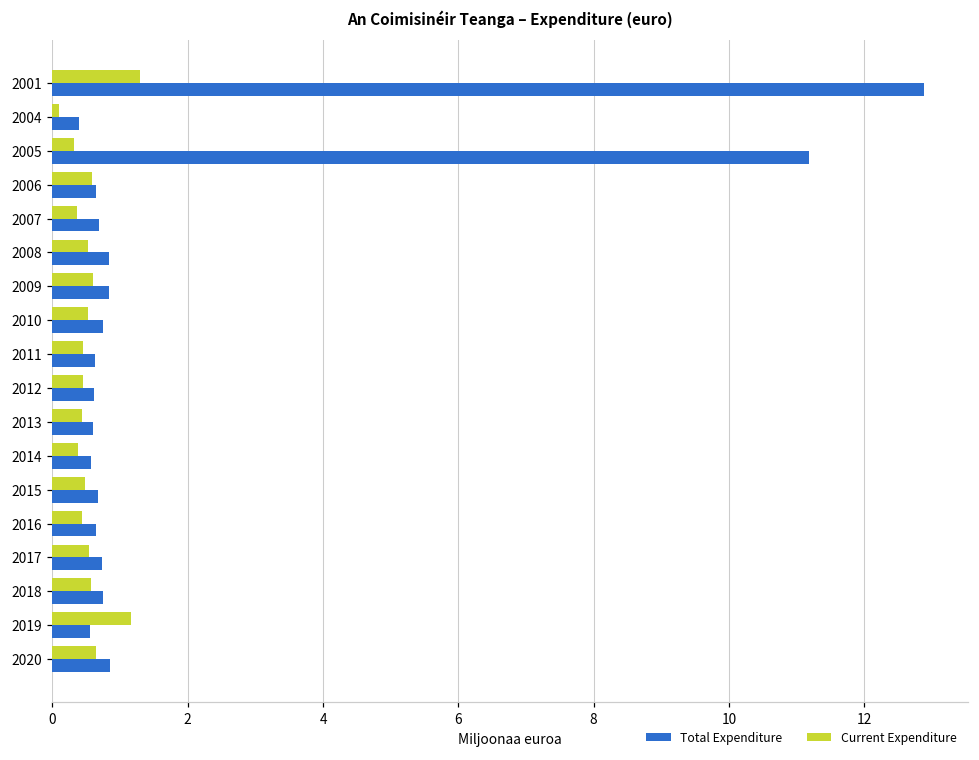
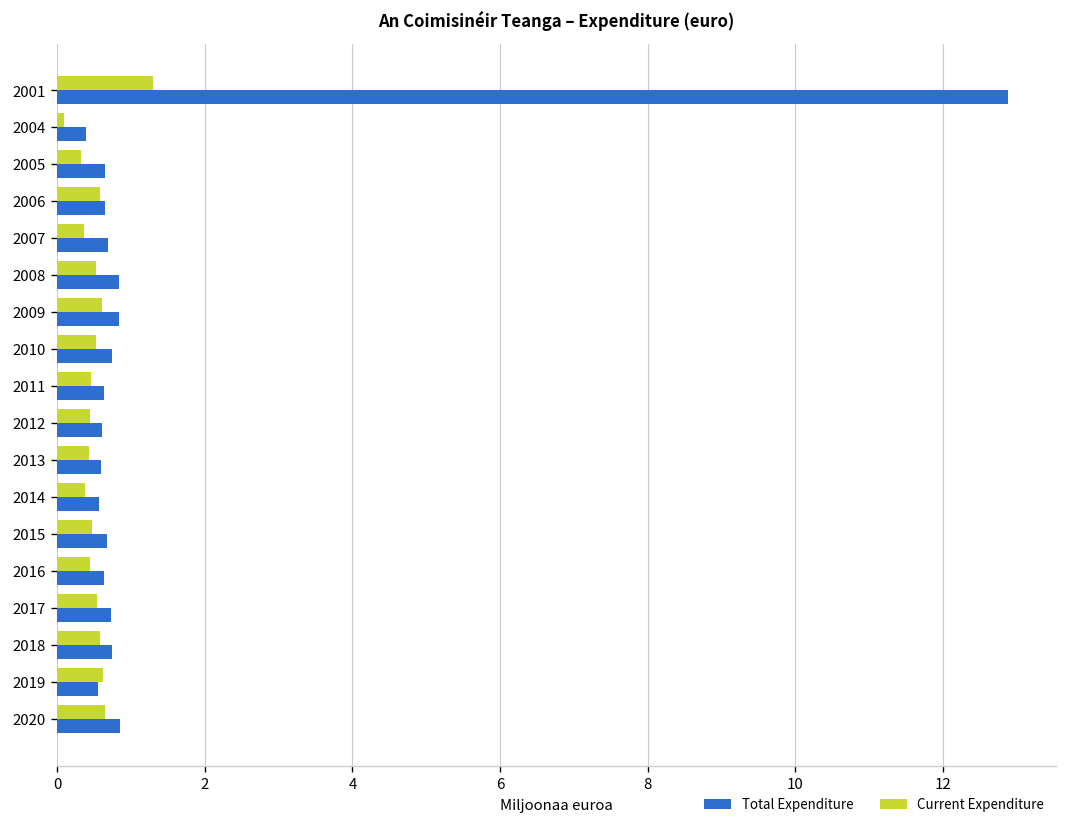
  {
    "Total Expenditure": {
      "2001": 12.9,
      "2004": 0.4,
-     "2005": 11.2,
+     "2005": 0.6,
      "2006": 0.6,
      "2007": 0.7,
      "2008": 0.8,
      "2009": 0.8,
      "2010": 0.7,
      "2011": 0.6,
      "2012": 0.6,
      "2013": 0.6,
      "2014": 0.6,
      "2015": 0.7,
      "2016": 0.6,
      "2017": 0.7,
      "2018": 0.7,
      "2019": 0.6,
      "2020": 0.8
    },
    "Current Expenditure": {
      "2001": 1.3,
      "2004": 0.1,
      "2005": 0.3,
      "2006": 0.6,
      "2007": 0.4,
      "2008": 0.5,
      "2009": 0.6,
      "2010": 0.5,
      "2011": 0.5,
      "2012": 0.4,
      "2013": 0.4,
      "2014": 0.4,
      "2015": 0.5,
      "2016": 0.4,
      "2017": 0.5,
      "2018": 0.6,
-     "2019": 1.2,
+     "2019": 0.6,
      "2020": 0.7
    }
  }
